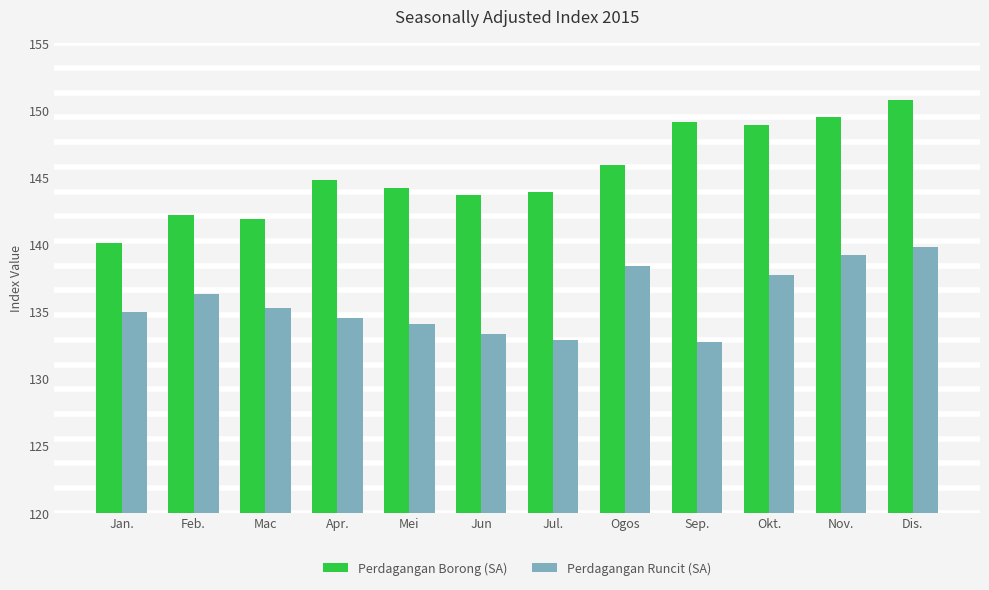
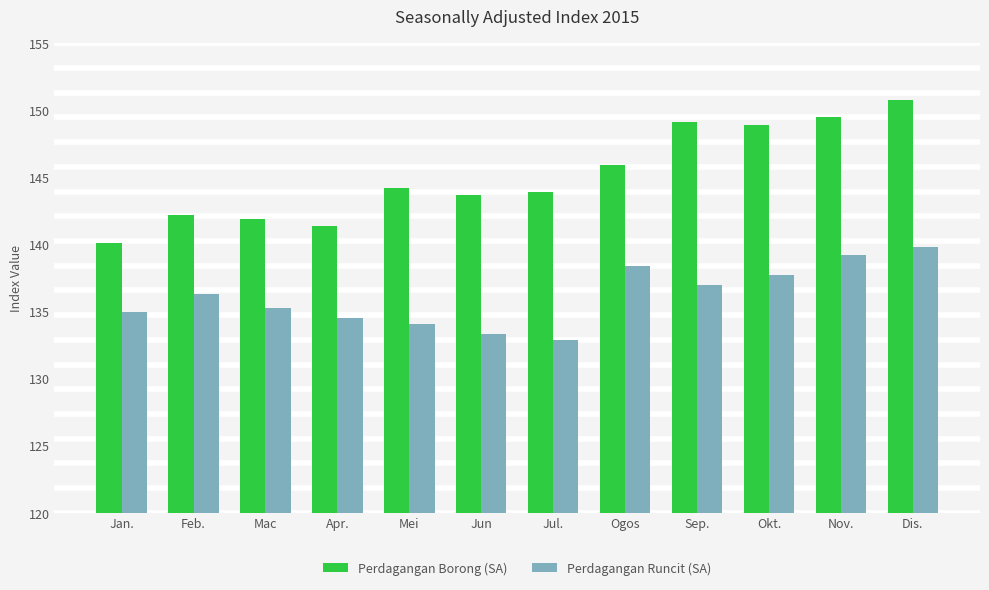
  {
    "Perdagangan Borong (SA)": {
      "Jan.": 140.1,
      "Feb.": 142.2,
      "Mac": 141.9,
-     "Apr.": 144.8,
+     "Apr.": 141.4,
      "Mei": 144.2,
      "Jun": 143.7,
      "Jul.": 143.9,
      "Ogos": 145.9,
      "Sep.": 149.1,
      "Okt.": 148.9,
      "Nov.": 149.5,
      "Dis.": 150.8
    },
    "Perdagangan Runcit (SA)": {
      "Jan.": 135.0,
      "Feb.": 136.3,
      "Mac": 135.3,
      "Apr.": 134.5,
      "Mei": 134.1,
      "Jun": 133.3,
      "Jul.": 132.9,
      "Ogos": 138.4,
-     "Sep.": 132.7,
+     "Sep.": 137.0,
      "Okt.": 137.7,
      "Nov.": 139.2,
      "Dis.": 139.8
    }
  }
